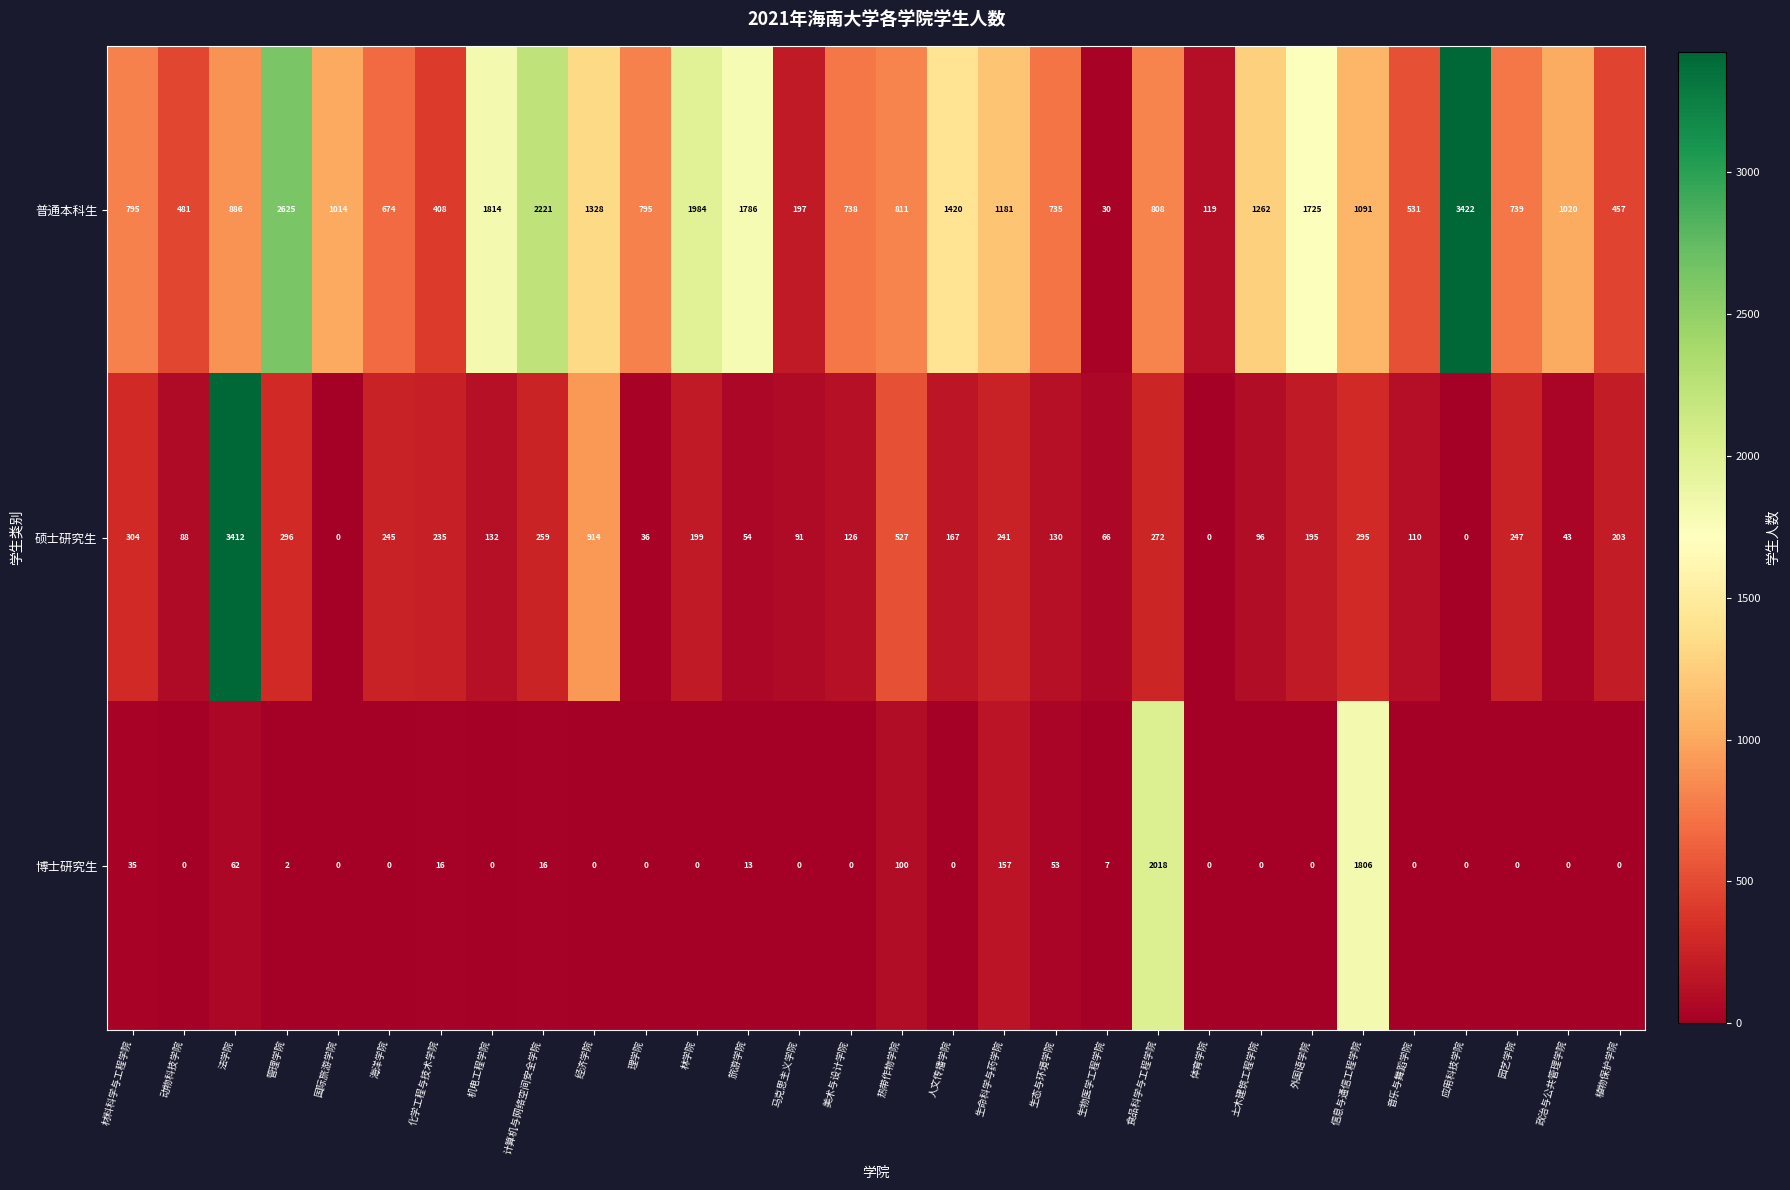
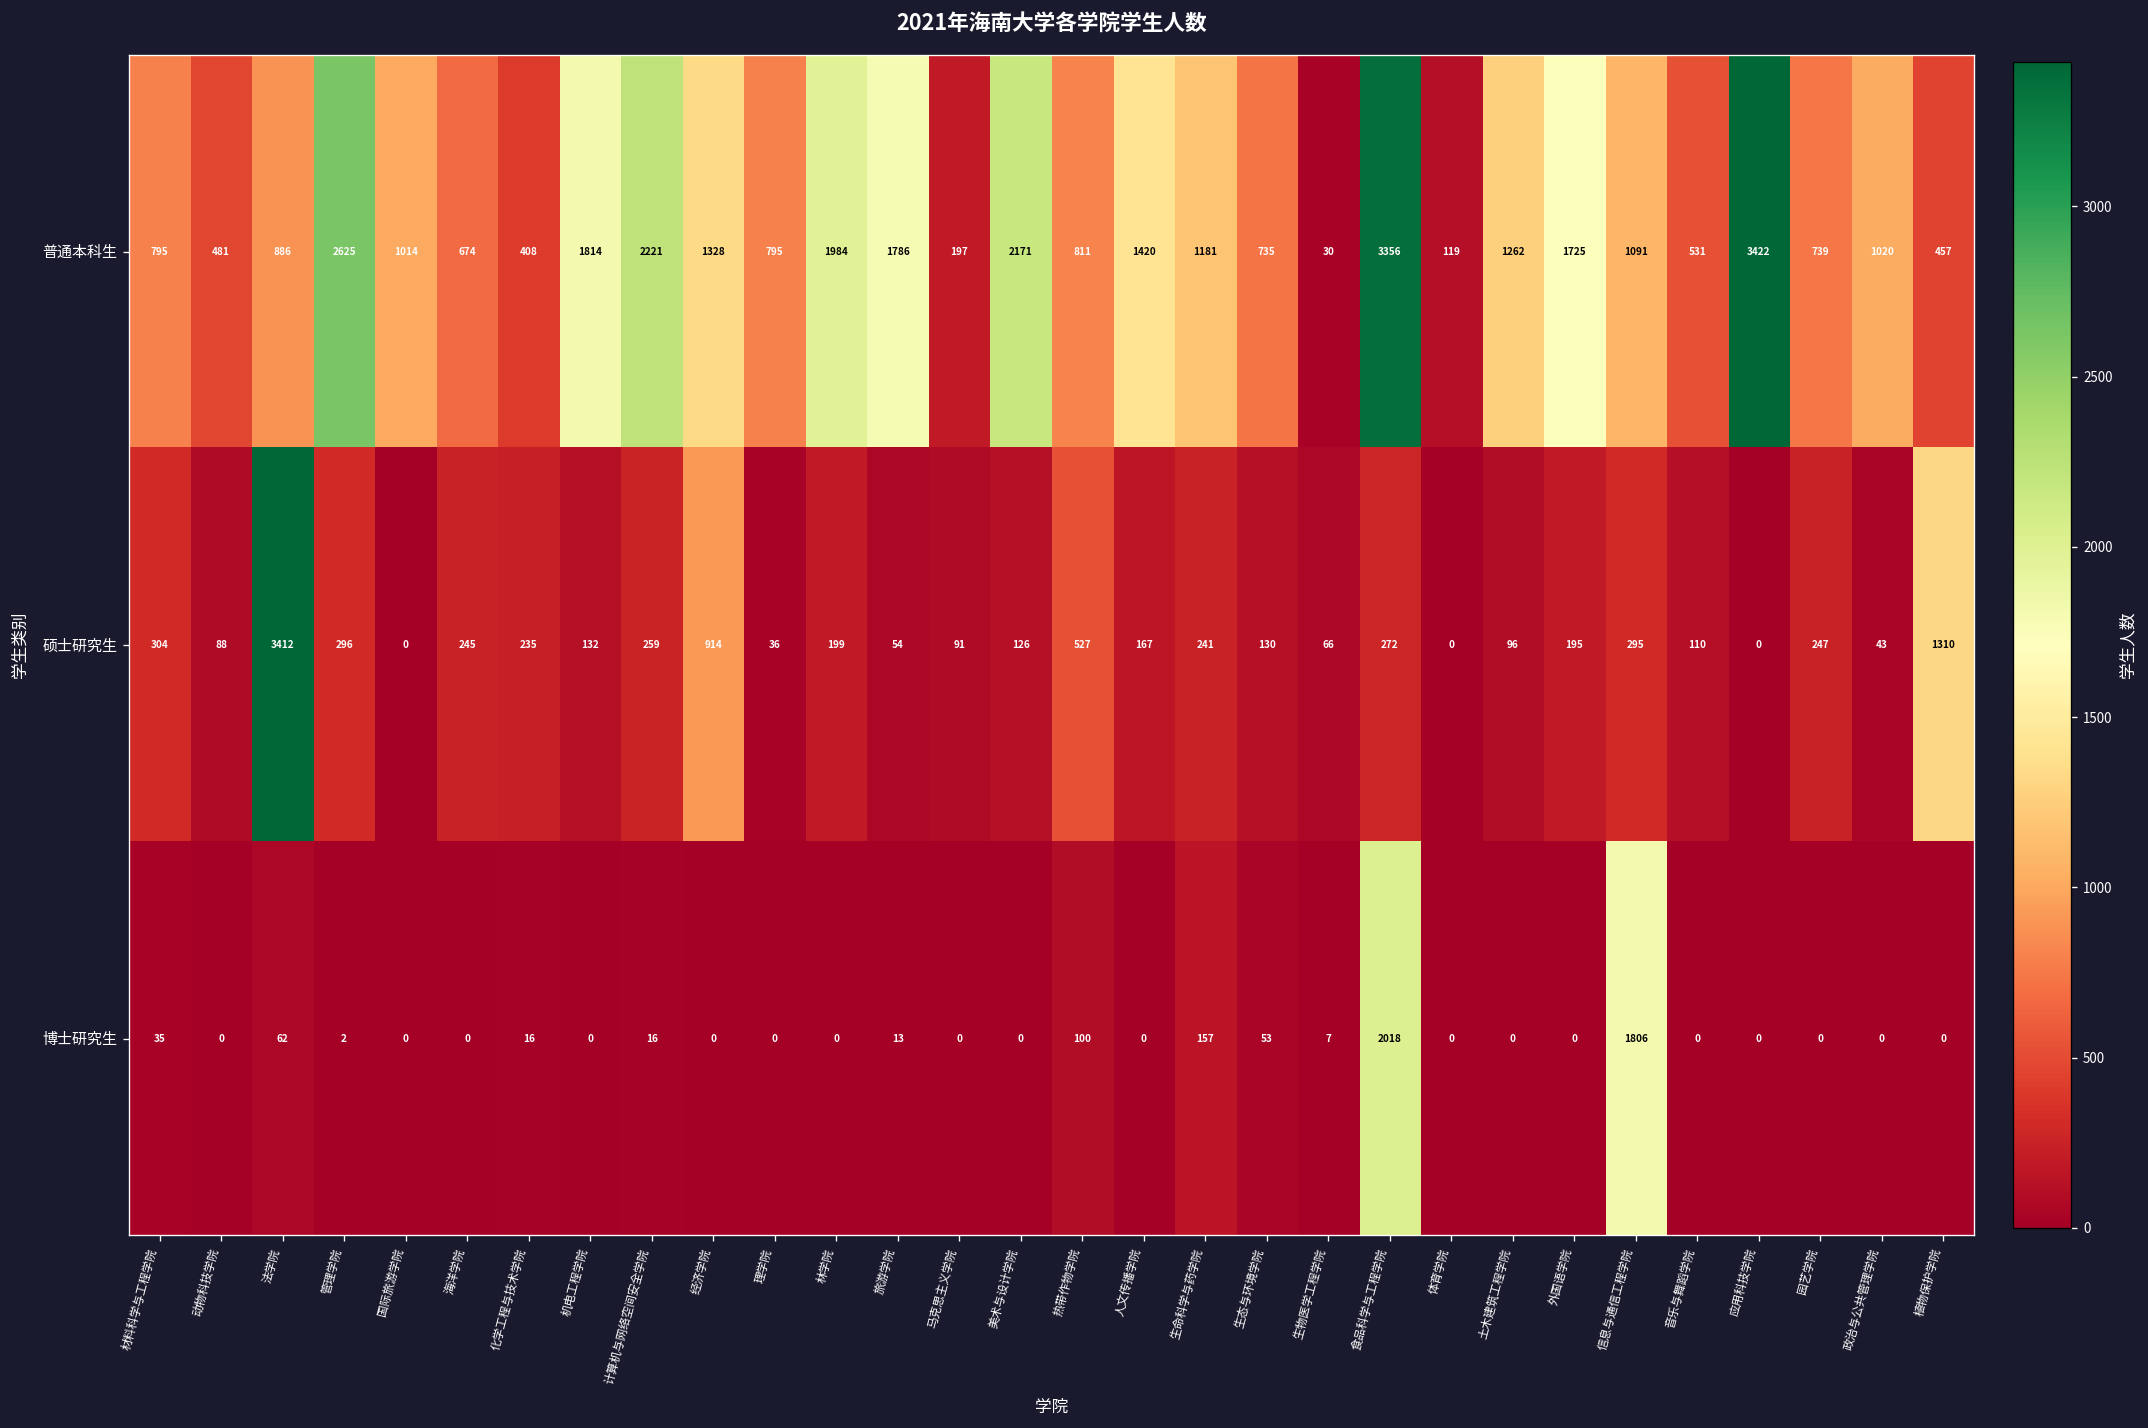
  {
    "普通本科生": {
      "材料科学与工程学院": 795,
      "动物科技学院": 481,
      "法学院": 886,
      "管理学院": 2625,
      "国际旅游学院": 1014,
      "海洋学院": 674,
      "化学工程与技术学院": 408,
      "机电工程学院": 1814,
      "计算机与网络空间安全学院": 2221,
      "经济学院": 1328,
      "理学院": 795,
      "林学院": 1984,
      "旅游学院": 1786,
      "马克思主义学院": 197,
-     "美术与设计学院": 738,
+     "美术与设计学院": 2171,
      "热带作物学院": 811,
      "人文传播学院": 1420,
      "生命科学与药学院": 1181,
      "生态与环境学院": 735,
      "生物医学工程学院": 30,
-     "食品科学与工程学院": 808,
+     "食品科学与工程学院": 3356,
      "体育学院": 119,
      "土木建筑工程学院": 1262,
      "外国语学院": 1725,
      "信息与通信工程学院": 1091,
      "音乐与舞蹈学院": 531,
      "应用科技学院": 3422,
      "园艺学院": 739,
      "政治与公共管理学院": 1020,
      "植物保护学院": 457
    },
    "硕士研究生": {
      "材料科学与工程学院": 304,
      "动物科技学院": 88,
      "法学院": 3412,
      "管理学院": 296,
      "国际旅游学院": 0,
      "海洋学院": 245,
      "化学工程与技术学院": 235,
      "机电工程学院": 132,
      "计算机与网络空间安全学院": 259,
      "经济学院": 914,
      "理学院": 36,
      "林学院": 199,
      "旅游学院": 54,
      "马克思主义学院": 91,
      "美术与设计学院": 126,
      "热带作物学院": 527,
      "人文传播学院": 167,
      "生命科学与药学院": 241,
      "生态与环境学院": 130,
      "生物医学工程学院": 66,
      "食品科学与工程学院": 272,
      "体育学院": 0,
      "土木建筑工程学院": 96,
      "外国语学院": 195,
      "信息与通信工程学院": 295,
      "音乐与舞蹈学院": 110,
      "应用科技学院": 0,
      "园艺学院": 247,
      "政治与公共管理学院": 43,
-     "植物保护学院": 203
+     "植物保护学院": 1310
    },
    "博士研究生": {
      "材料科学与工程学院": 35,
      "动物科技学院": 0,
      "法学院": 62,
      "管理学院": 2,
      "国际旅游学院": 0,
      "海洋学院": 0,
      "化学工程与技术学院": 16,
      "机电工程学院": 0,
      "计算机与网络空间安全学院": 16,
      "经济学院": 0,
      "理学院": 0,
      "林学院": 0,
      "旅游学院": 13,
      "马克思主义学院": 0,
      "美术与设计学院": 0,
      "热带作物学院": 100,
      "人文传播学院": 0,
      "生命科学与药学院": 157,
      "生态与环境学院": 53,
      "生物医学工程学院": 7,
      "食品科学与工程学院": 2018,
      "体育学院": 0,
      "土木建筑工程学院": 0,
      "外国语学院": 0,
      "信息与通信工程学院": 1806,
      "音乐与舞蹈学院": 0,
      "应用科技学院": 0,
      "园艺学院": 0,
      "政治与公共管理学院": 0,
      "植物保护学院": 0
    }
  }
